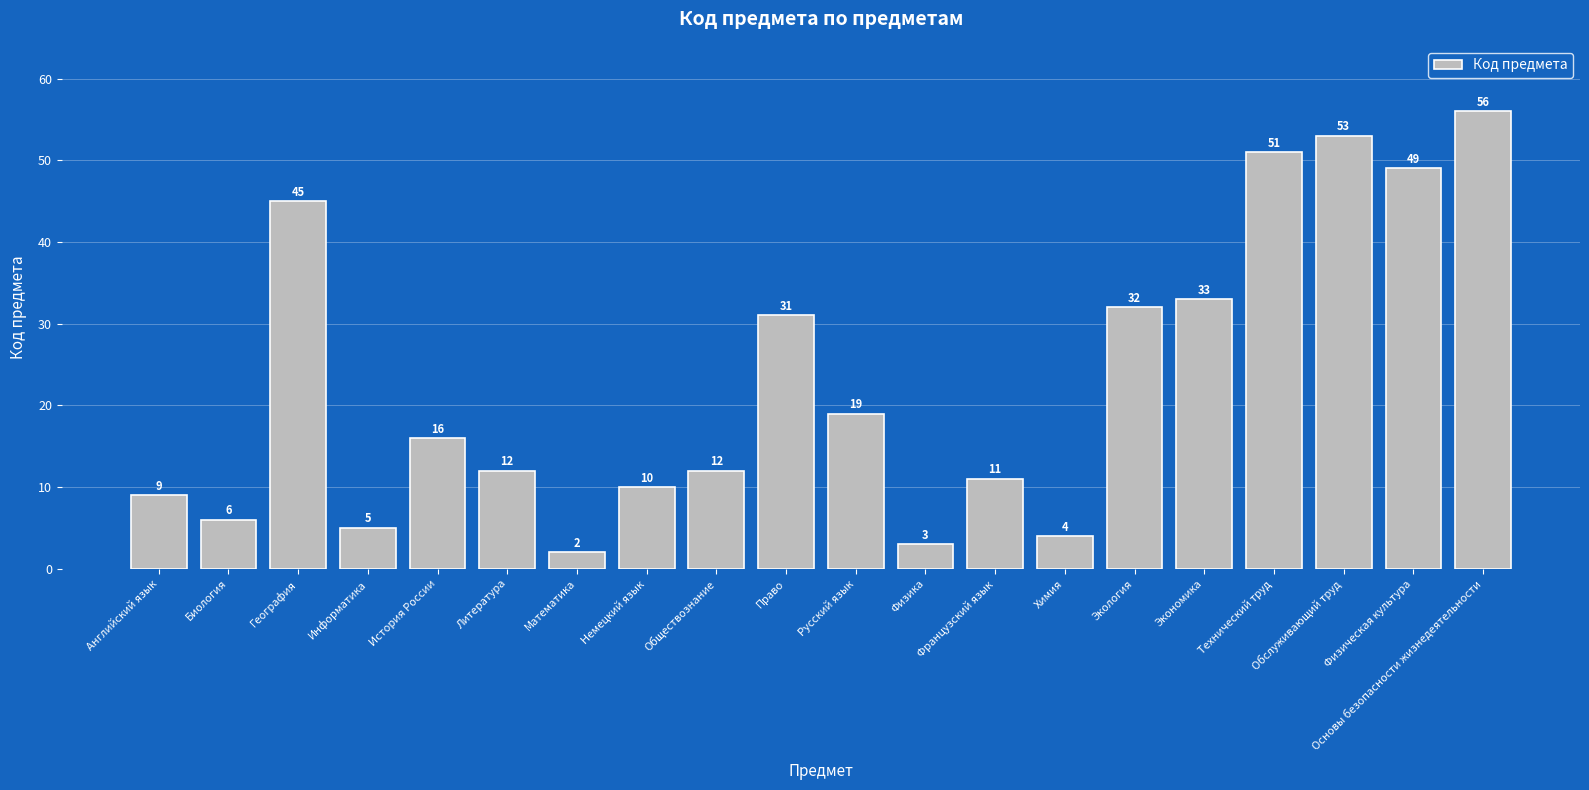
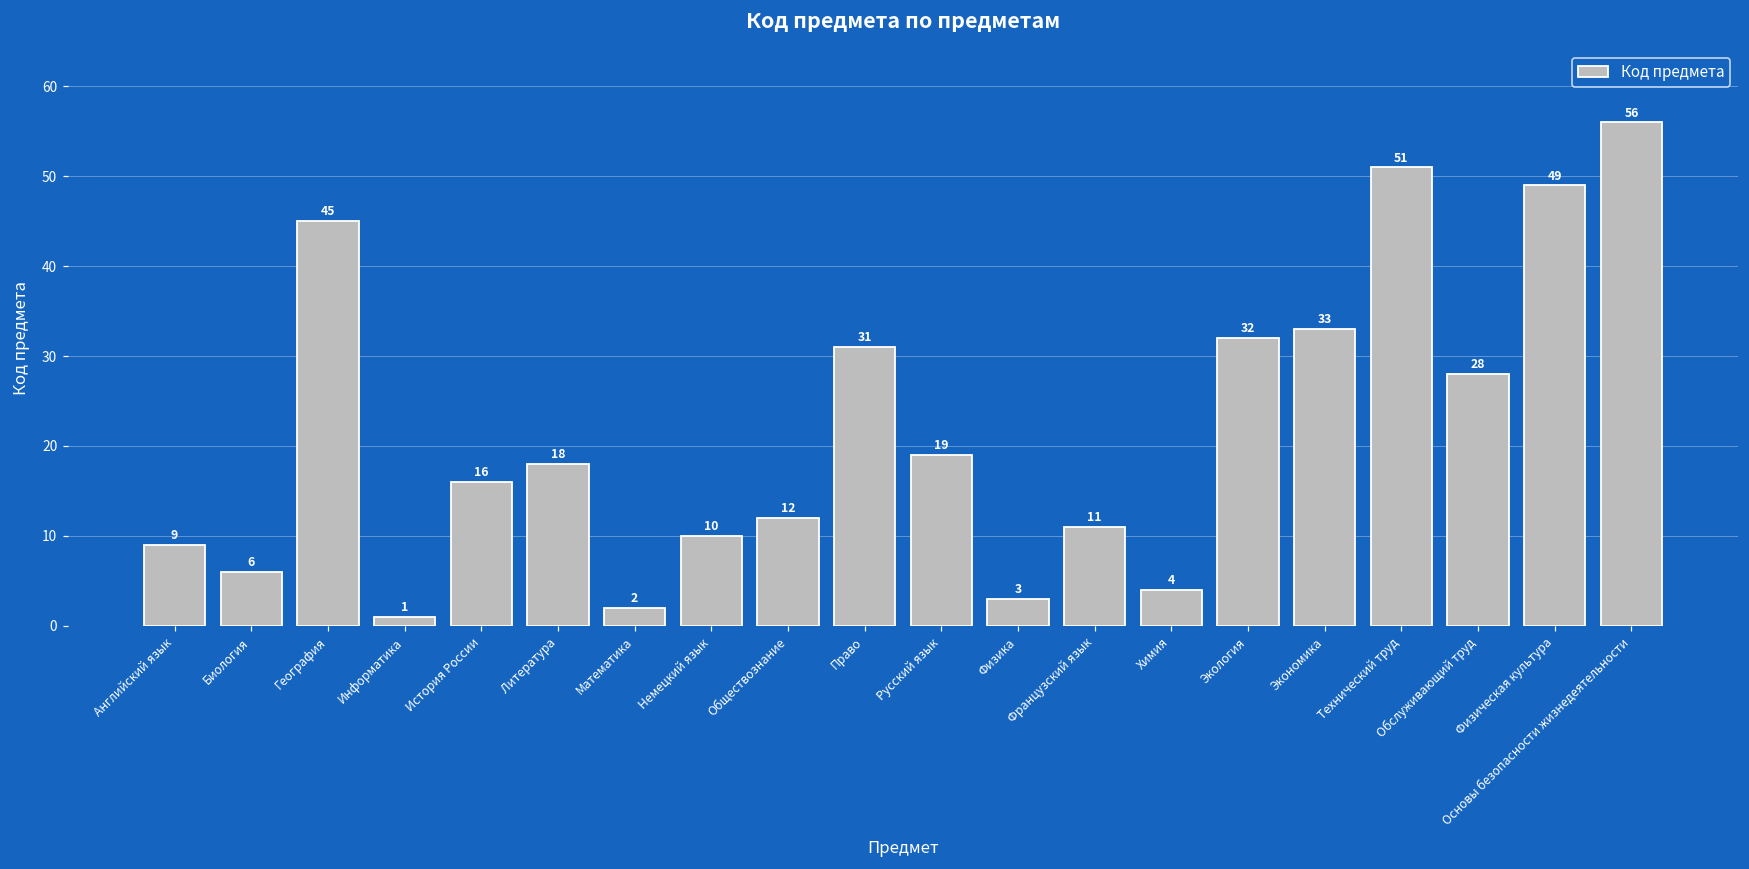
  {
    "Английский язык": 9,
    "Биология": 6,
    "География": 45,
-   "Информатика": 5,
+   "Информатика": 1,
    "История России": 16,
-   "Литература": 12,
+   "Литература": 18,
    "Математика": 2,
    "Немецкий язык": 10,
    "Обществознание": 12,
    "Право": 31,
    "Русский язык": 19,
    "Физика": 3,
    "Французский язык": 11,
    "Химия": 4,
    "Экология": 32,
    "Экономика": 33,
    "Технический труд": 51,
-   "Обслуживающий труд": 53,
+   "Обслуживающий труд": 28,
    "Физическая культура": 49,
    "Основы безопасности жизнедеятельности": 56
  }
